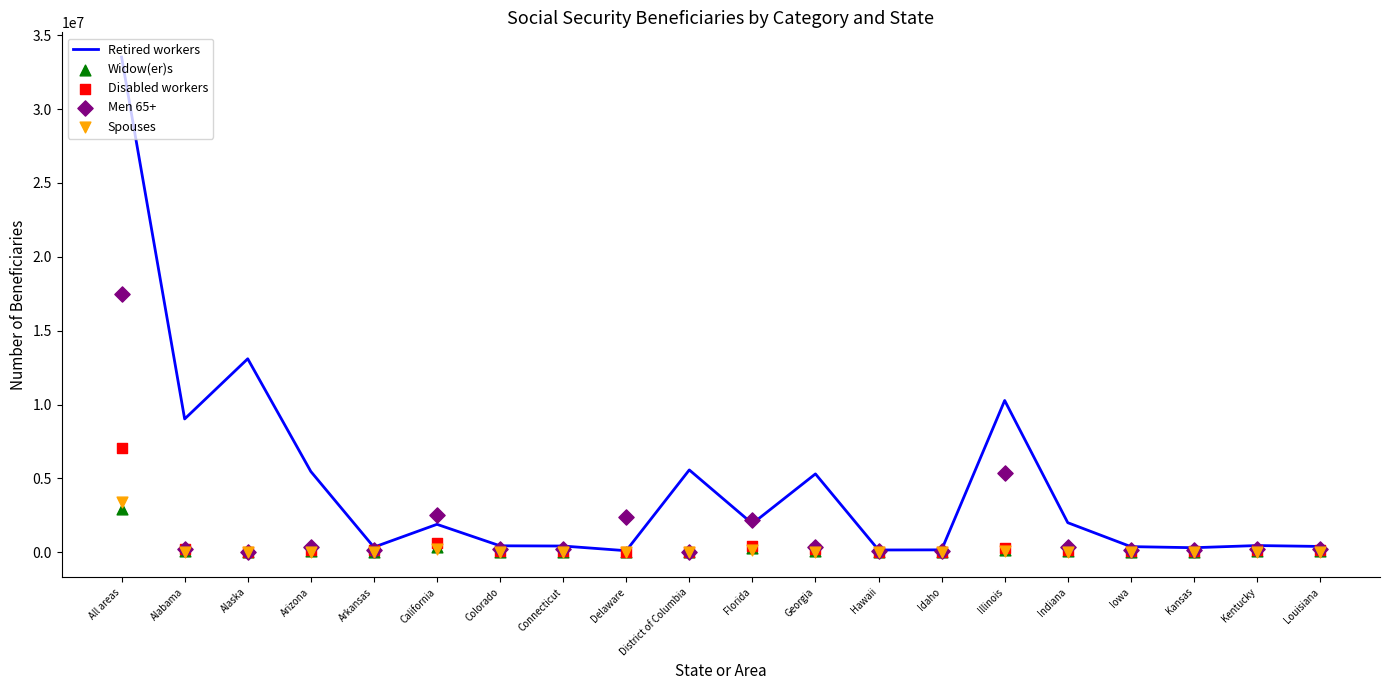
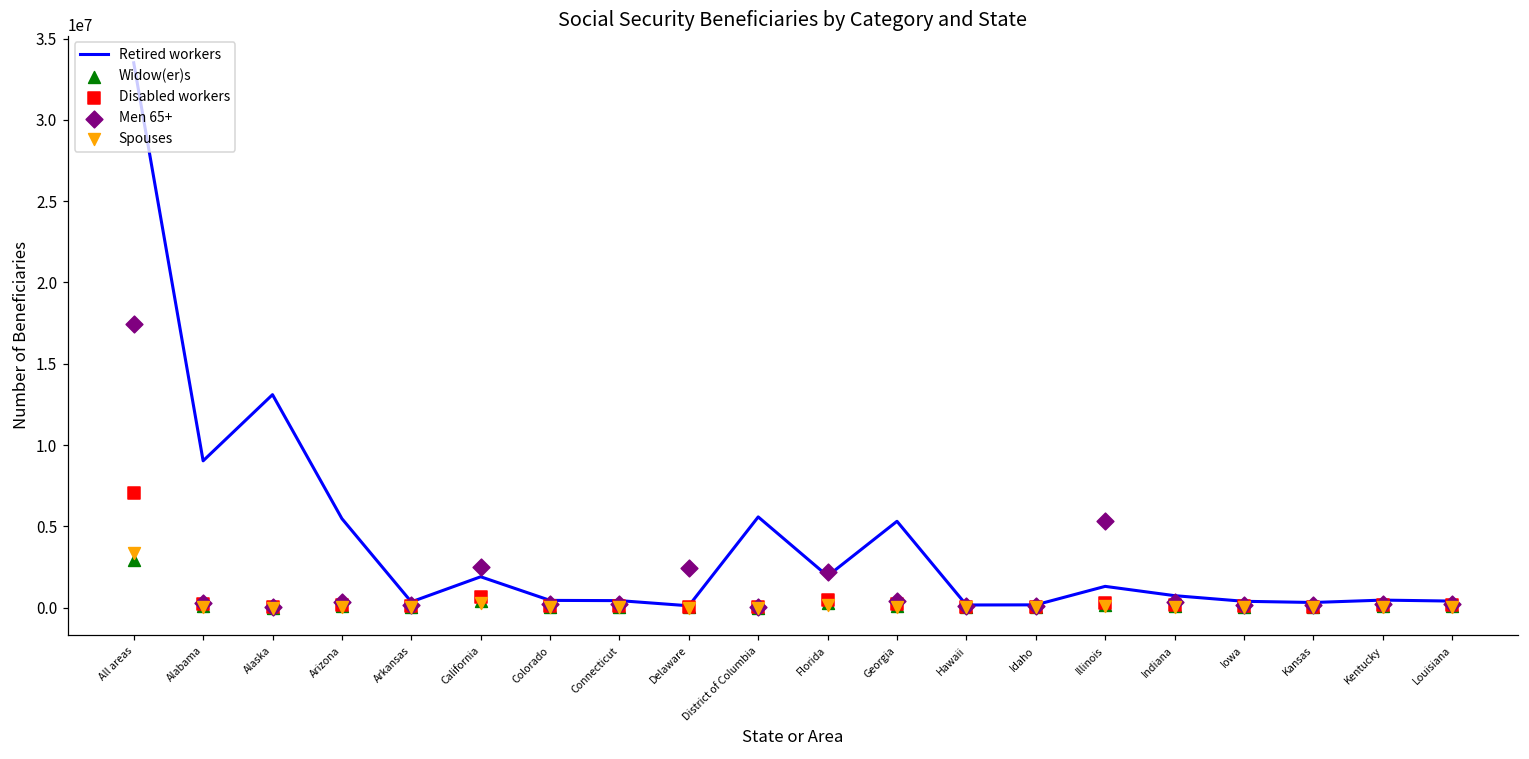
  {
    "Retired workers": {
      "Alabama": 9000000,
      "Alaska": 13100000,
      "Arizona": 5500000,
      "Arkansas": 400000,
      "California": 1900000,
      "Colorado": 400000,
      "Connecticut": 400000,
      "District of Columbia": 5600000,
      "Florida": 1900000,
      "Georgia": 5300000,
-     "Illinois": 10300000,
-     "Indiana": 2000000,
+     "Illinois": 1300000,
+     "Indiana": 700000,
      "Iowa": 400000,
      "Kentucky": 500000,
      "Louisiana": 400000
    }
  }
